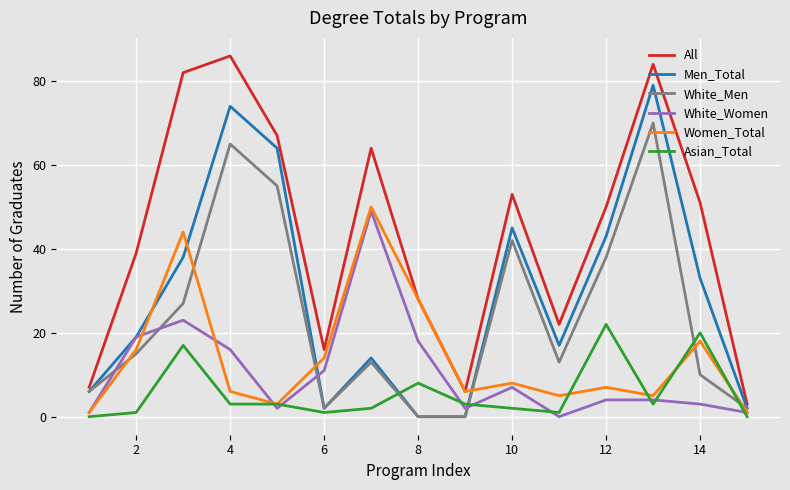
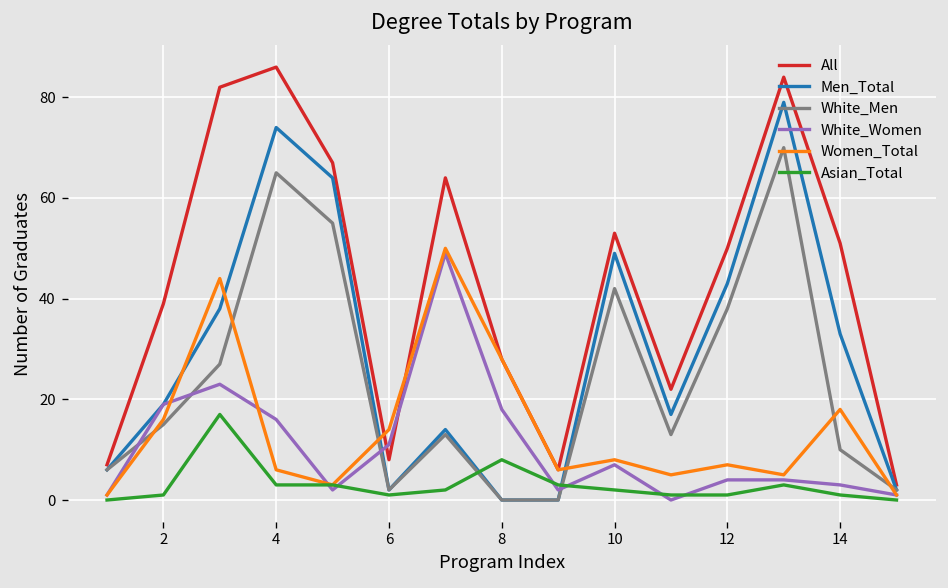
  {
    "All": {
      "2": 39,
      "4": 86,
-     "6": 16,
+     "6": 8,
      "10": 53,
      "12": 50,
      "14": 51
    },
    "Men_Total": {
      "4": 74,
-     "10": 45,
+     "10": 49,
      "12": 43,
      "14": 33
    },
    "White_Men": {
      "2": 15,
      "4": 65,
      "10": 42,
      "12": 38,
      "14": 10
    },
    "White_Women": {
      "4": 16,
      "6": 11,
      "8": 18,
      "10": 7,
      "12": 4,
      "14": 3
    },
    "Women_Total": {
      "2": 16,
      "4": 6,
      "6": 14,
      "10": 8,
      "12": 7,
      "14": 18
    },
    "Asian_Total": {
      "2": 1,
      "4": 3,
      "6": 1,
      "8": 8,
      "10": 2,
-     "12": 22,
-     "14": 20
+     "12": 1,
+     "14": 1
    }
  }
